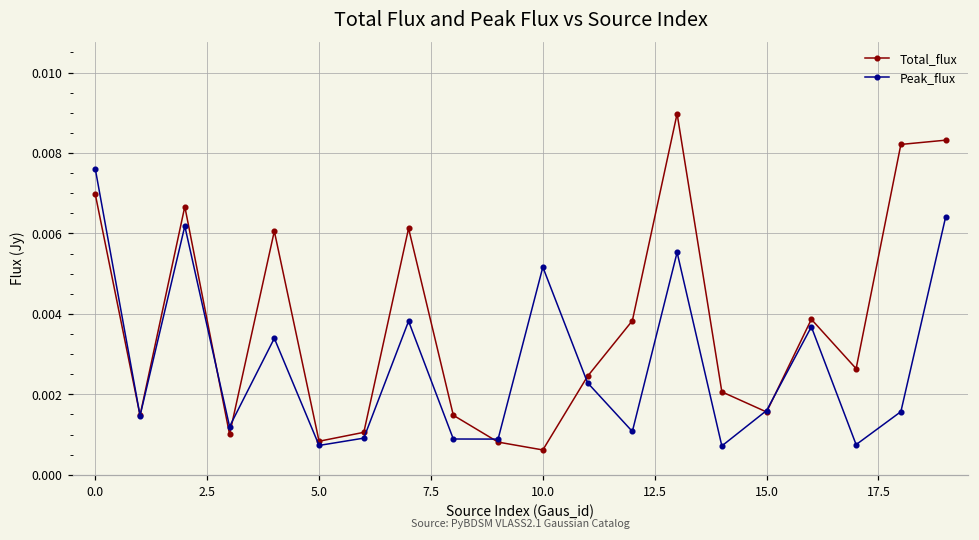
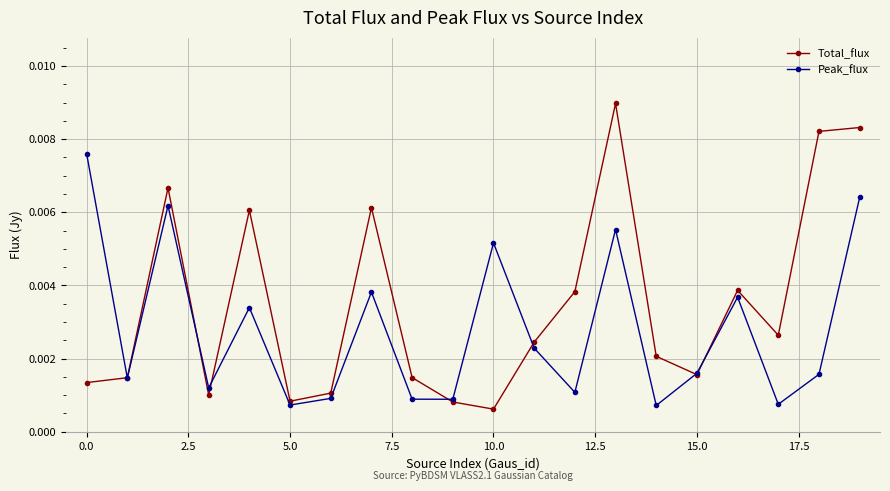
  {
    "Total_flux": {
-     "0.0": 0.0070,
+     "0.0": 0.0013,
      "5.0": 0.0008,
      "10.0": 0.0006
    },
    "Peak_flux": {
      "0.0": 0.0076,
      "5.0": 0.0007,
      "10.0": 0.0052
    }
  }
